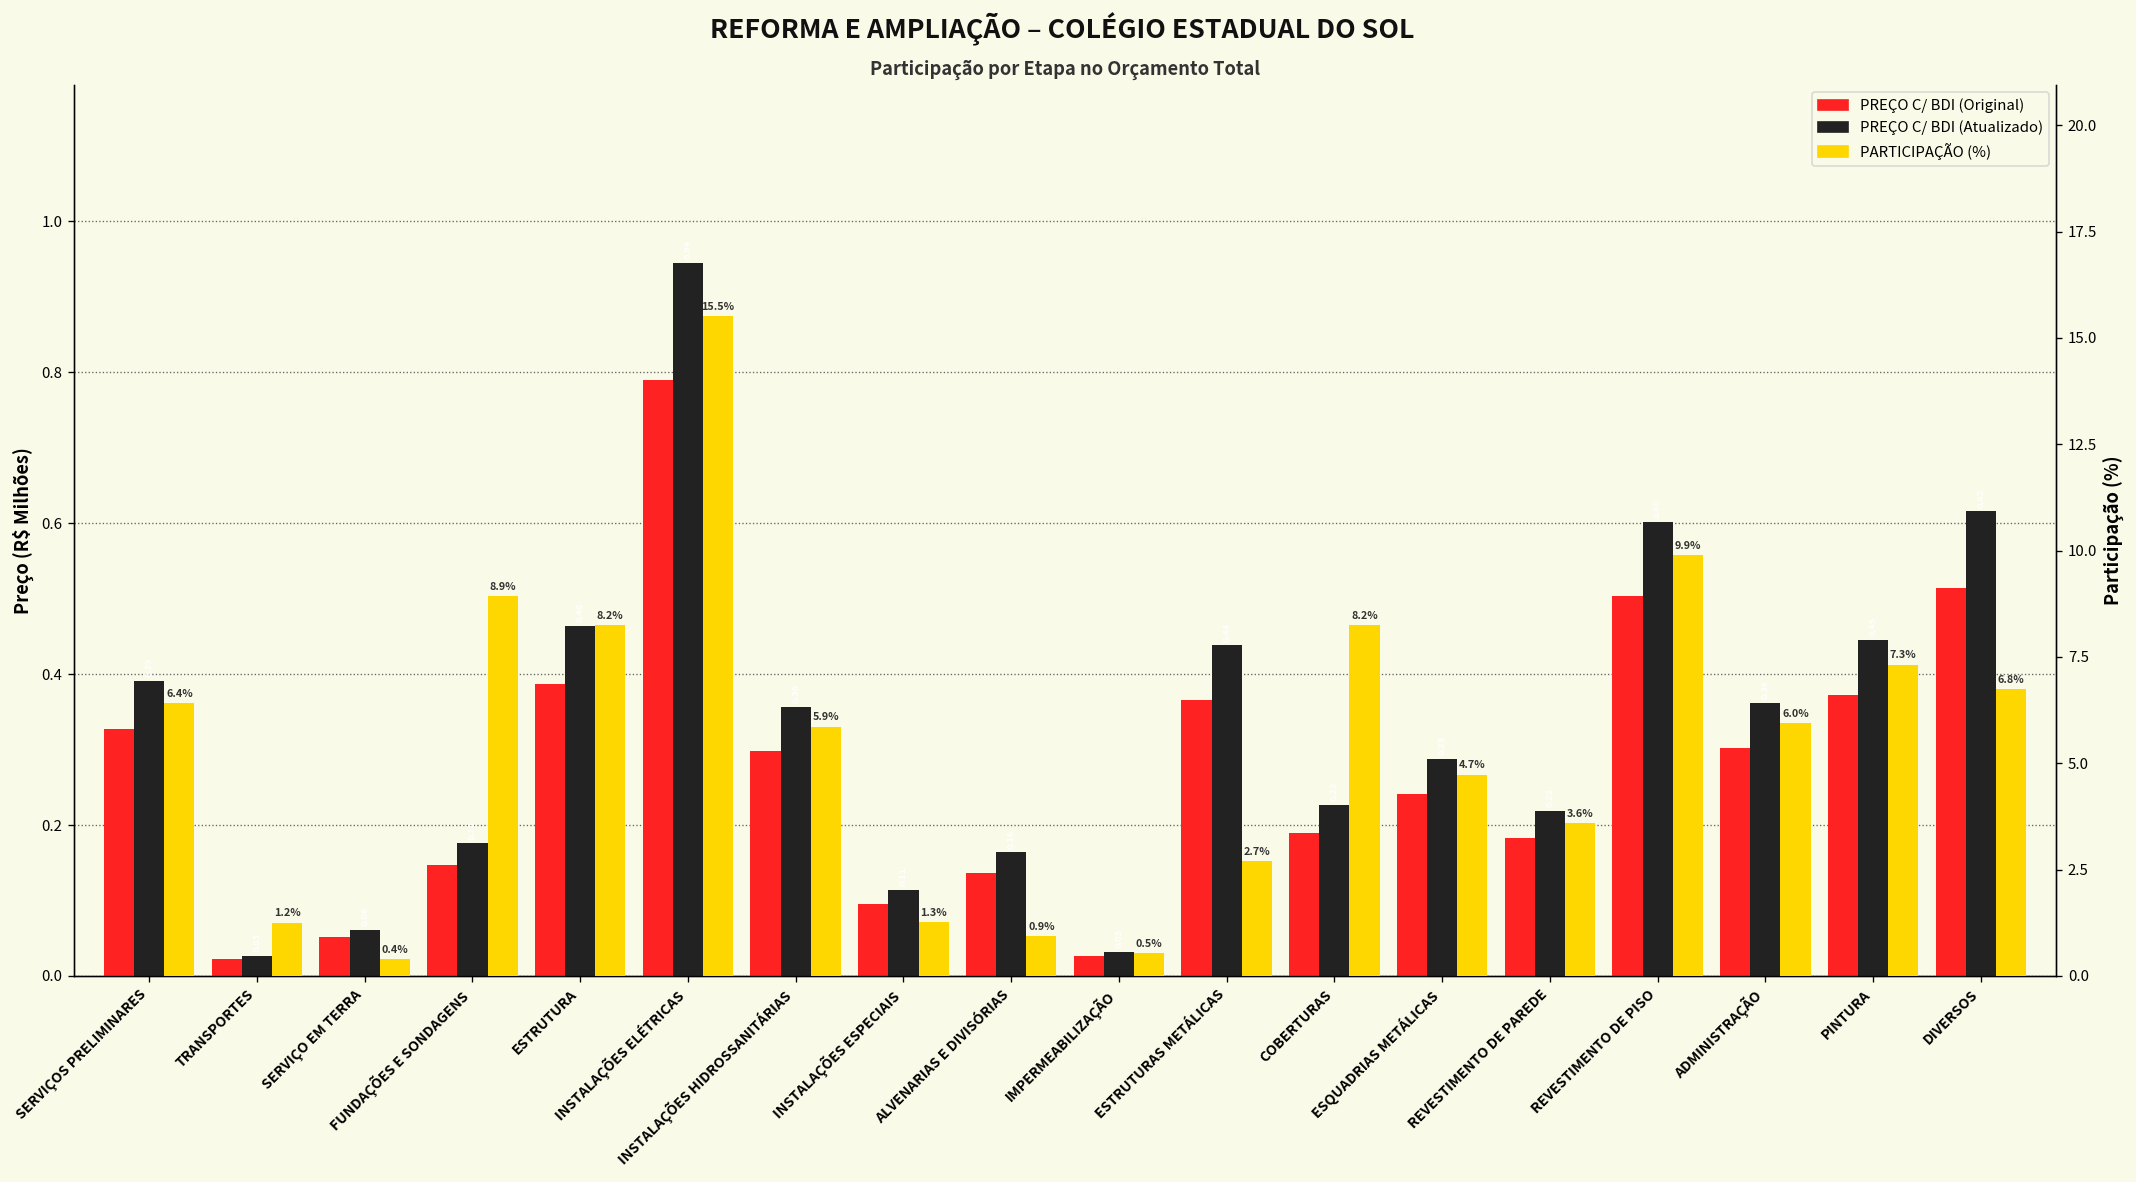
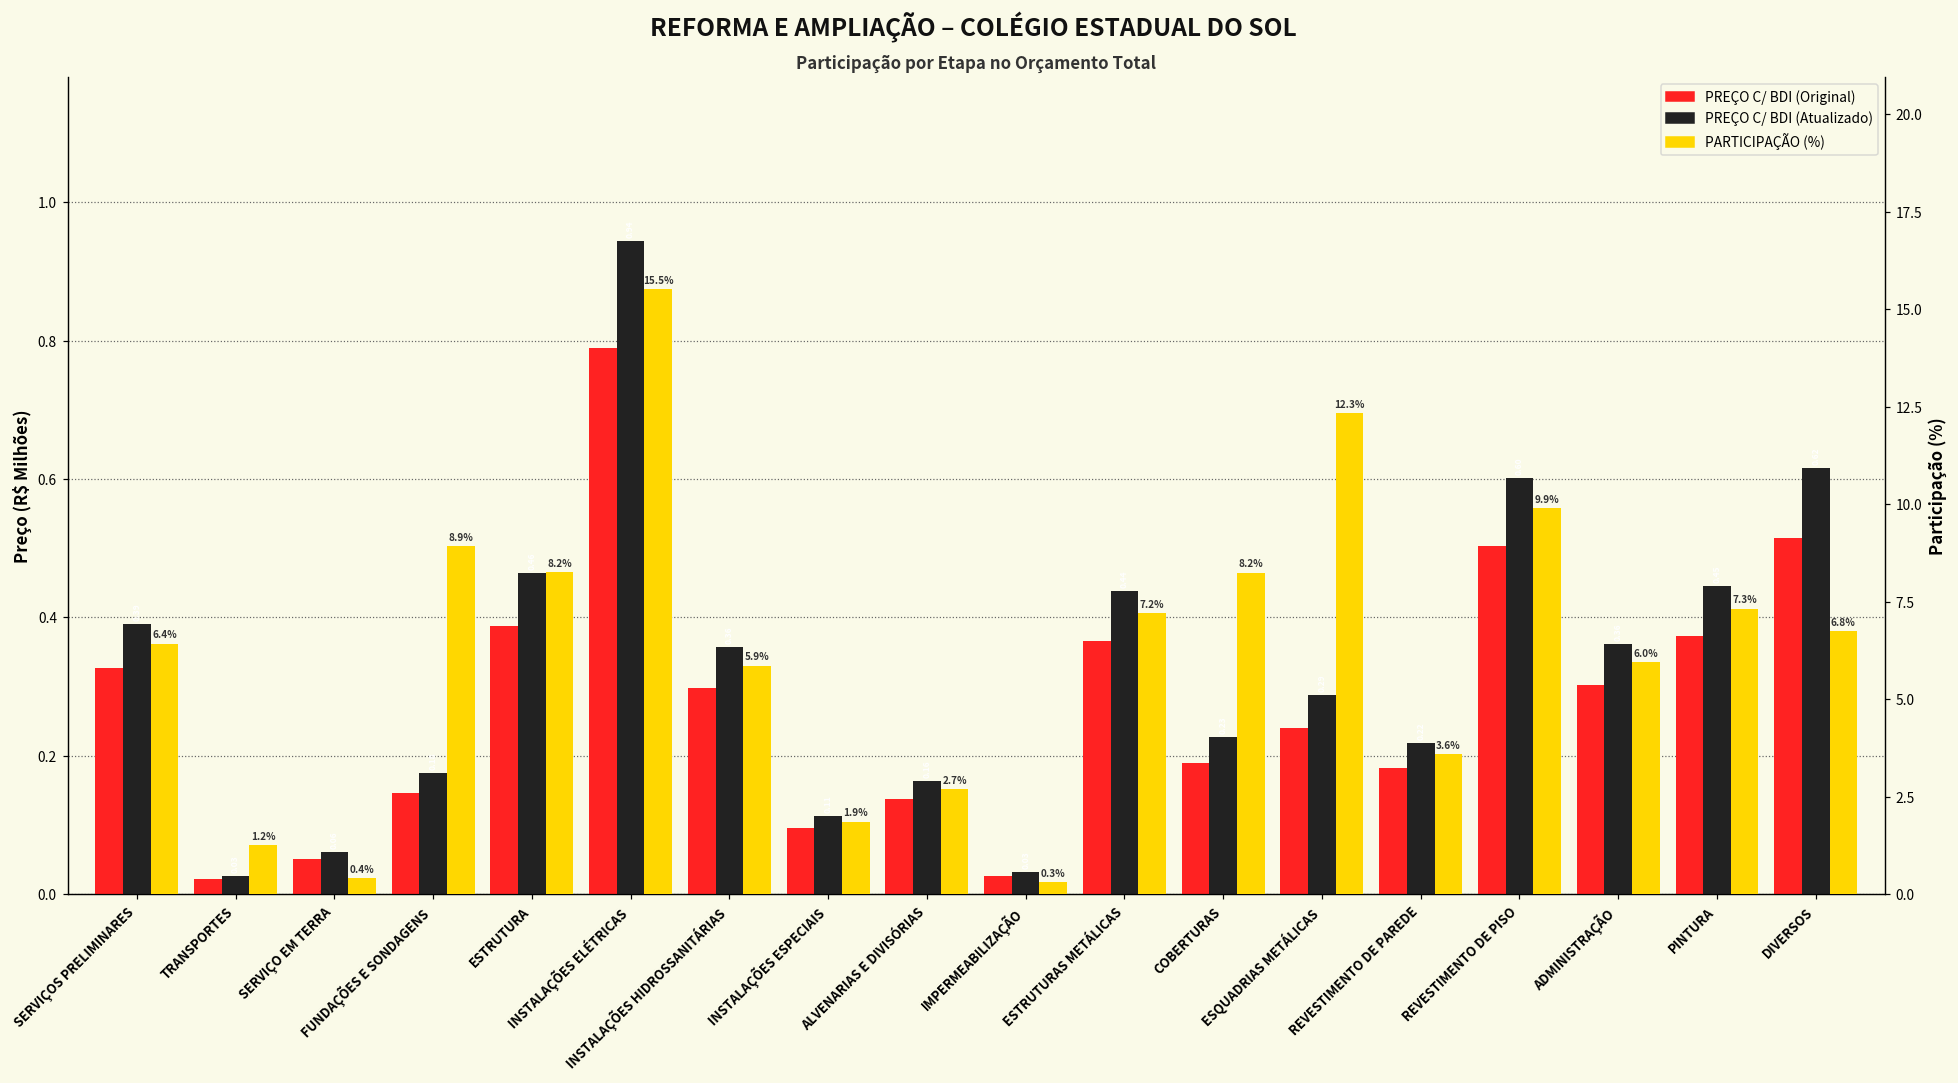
  {
    "PARTICIPAÇÃO (%)": {
      "SERVIÇOS PRELIMINARES": "6.4%",
      "TRANSPORTES": "1.2%",
      "SERVIÇO EM TERRA": "0.4%",
      "FUNDAÇÕES E SONDAGENS": "8.9%",
      "ESTRUTURA": "8.2%",
      "INSTALAÇÕES ELÉTRICAS": "15.5%",
      "INSTALAÇÕES HIDROSSANITÁRIAS": "5.9%",
-     "INSTALAÇÕES ESPECIAIS": "1.3%",
-     "ALVENARIAS E DIVISÓRIAS": "0.9%",
-     "IMPERMEABILIZAÇÃO": "0.5%",
-     "ESTRUTURAS METÁLICAS": "2.7%",
+     "INSTALAÇÕES ESPECIAIS": "1.9%",
+     "ALVENARIAS E DIVISÓRIAS": "2.7%",
+     "IMPERMEABILIZAÇÃO": "0.3%",
+     "ESTRUTURAS METÁLICAS": "7.2%",
      "COBERTURAS": "8.2%",
-     "ESQUADRIAS METÁLICAS": "4.7%",
+     "ESQUADRIAS METÁLICAS": "12.3%",
      "REVESTIMENTO DE PAREDE": "3.6%",
      "REVESTIMENTO DE PISO": "9.9%",
      "ADMINISTRAÇÃO": "6.0%",
      "PINTURA": "7.3%",
      "DIVERSOS": "6.8%"
    }
  }
